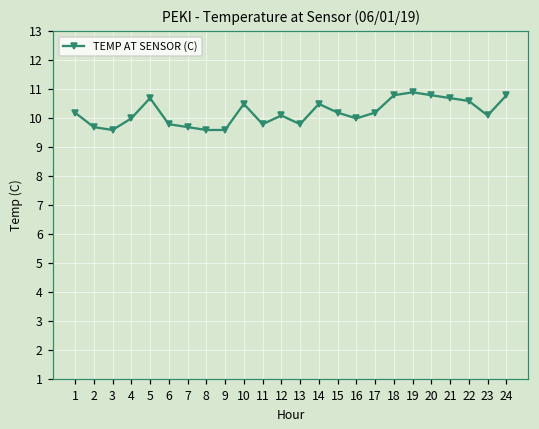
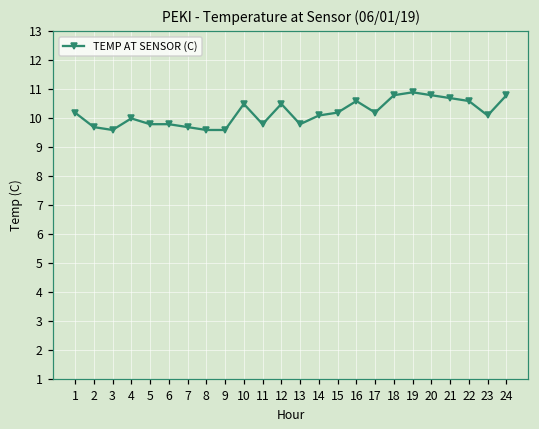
  {
    "1": 10.2,
    "2": 9.7,
    "3": 9.6,
    "4": 10.0,
-   "5": 10.7,
+   "5": 9.8,
    "6": 9.8,
    "7": 9.7,
    "8": 9.6,
    "9": 9.6,
    "10": 10.5,
    "11": 9.8,
-   "12": 10.1,
+   "12": 10.5,
    "13": 9.8,
-   "14": 10.5,
+   "14": 10.1,
    "15": 10.2,
-   "16": 10.0,
+   "16": 10.6,
    "17": 10.2,
    "18": 10.8,
    "19": 10.9,
    "20": 10.8,
    "21": 10.7,
    "22": 10.6,
    "23": 10.1,
    "24": 10.8
  }
